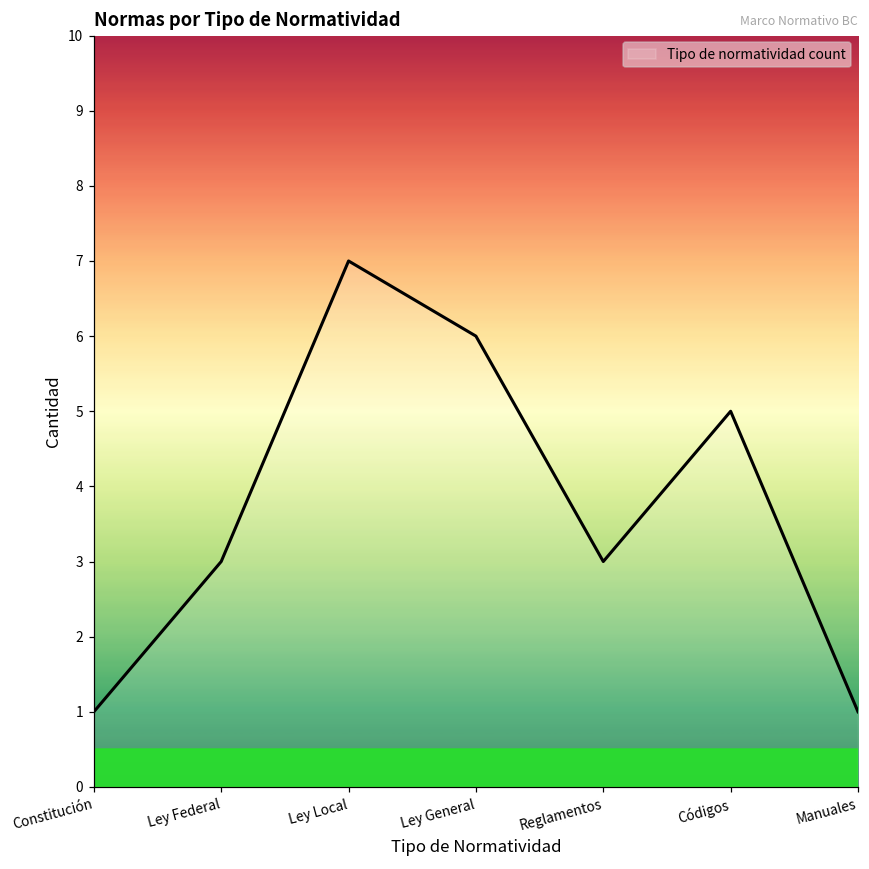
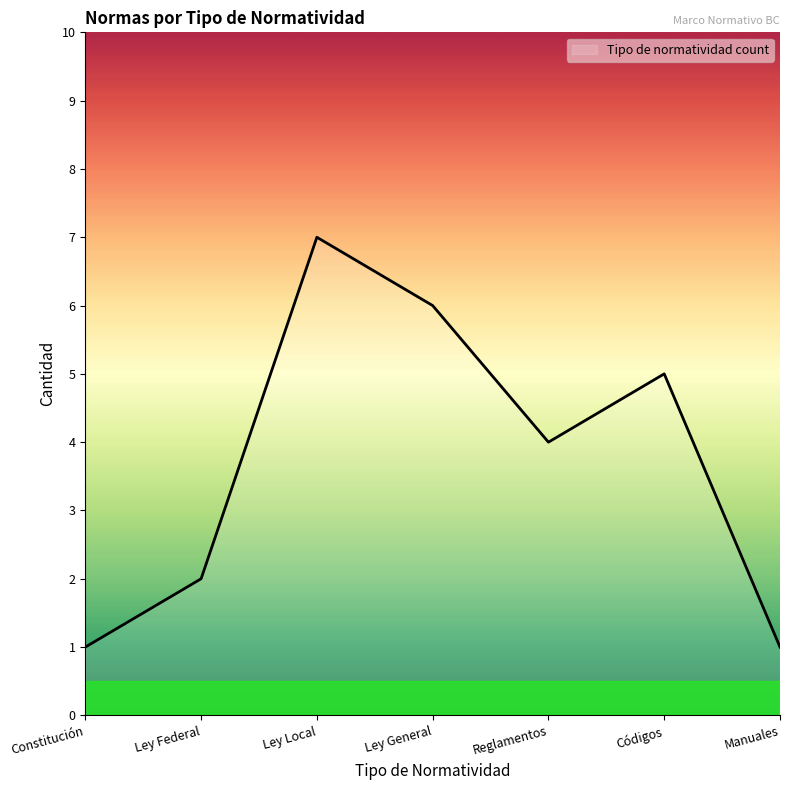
  {
    "Constitución": 1,
-   "Ley Federal": 3,
+   "Ley Federal": 2,
    "Ley Local": 7,
    "Ley General": 6,
-   "Reglamentos": 3,
+   "Reglamentos": 4,
    "Códigos": 5,
    "Manuales": 1
  }
